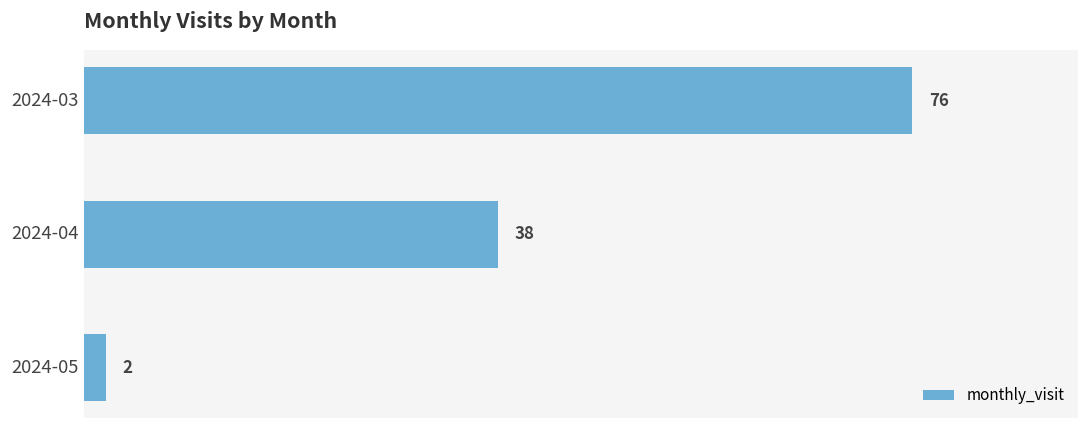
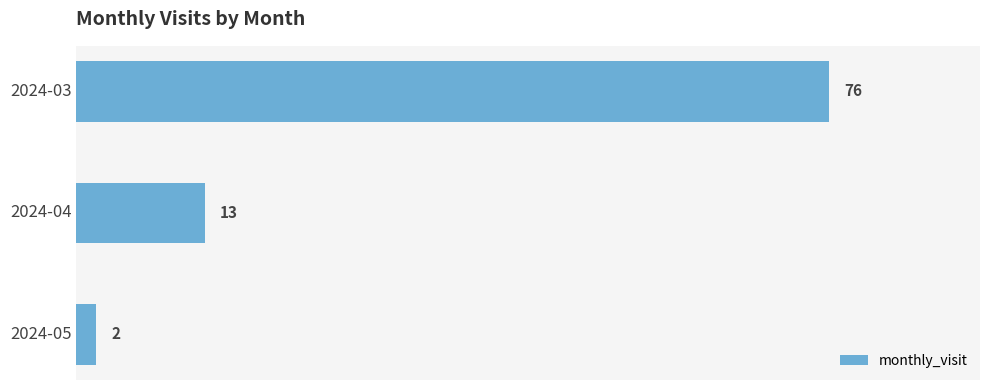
  {
    "2024-03": 76,
-   "2024-04": 38,
+   "2024-04": 13,
    "2024-05": 2
  }
